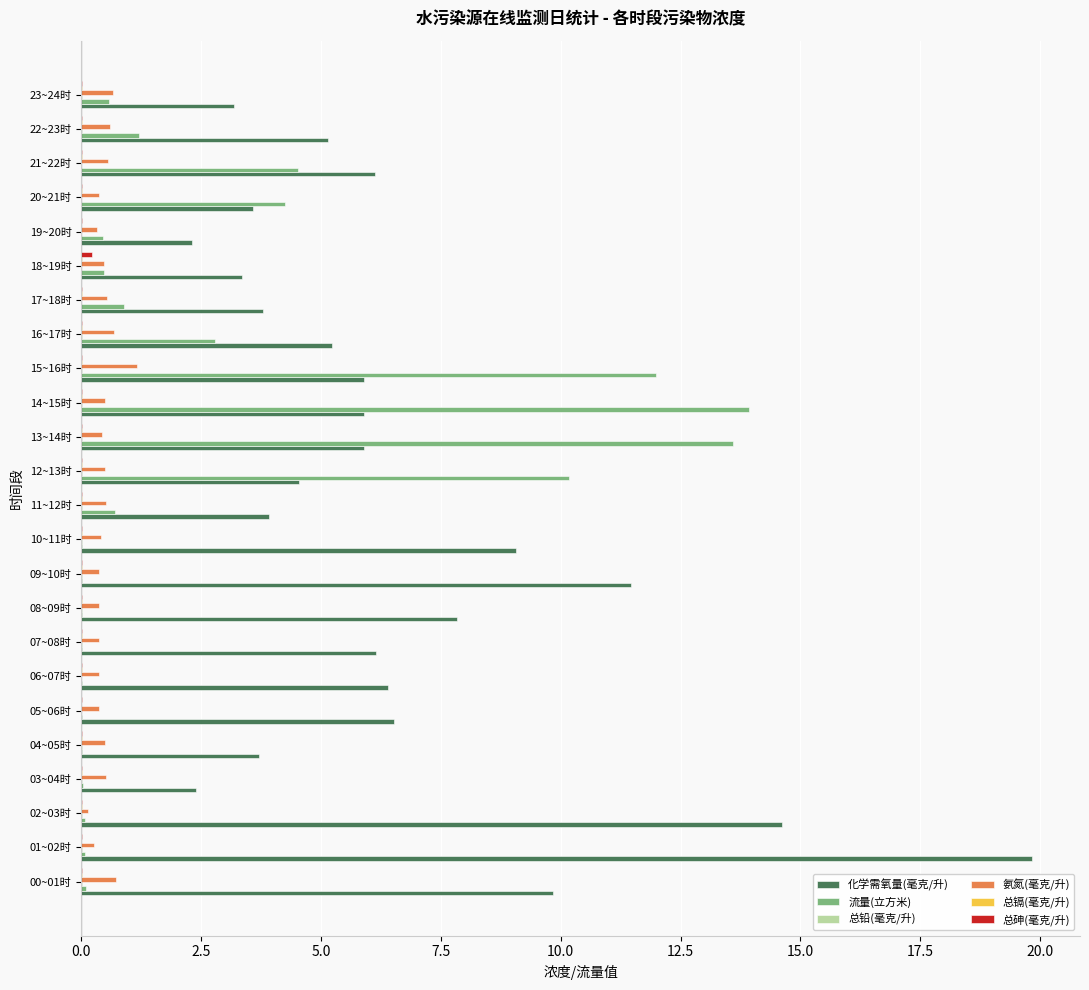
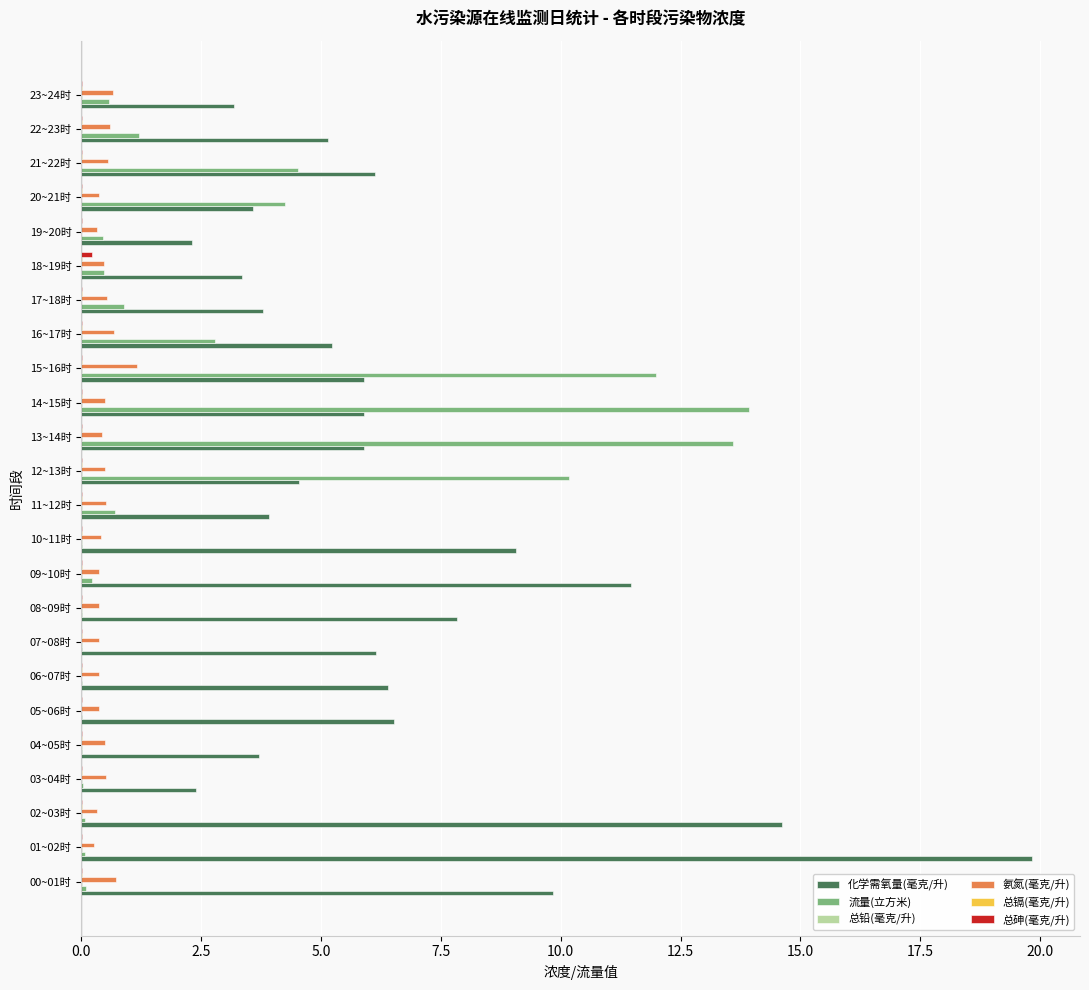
  {
    "化学需氧量(毫克/升)": {
      "23~24时": 3.2,
      "22~23时": 5.1,
      "21~22时": 6.1,
      "20~21时": 3.6,
      "19~20时": 2.3,
      "18~19时": 3.3,
      "17~18时": 3.8,
      "16~17时": 5.2,
      "15~16时": 5.9,
      "14~15时": 5.9,
      "13~14时": 5.9,
      "12~13时": 4.5,
      "11~12时": 3.9,
      "10~11时": 9.1,
      "09~10时": 11.5,
      "08~09时": 7.8,
      "07~08时": 6.1,
      "06~07时": 6.4,
      "05~06时": 6.5,
      "04~05时": 3.7,
      "03~04时": 2.4,
      "02~03时": 14.6,
      "01~02时": 19.8,
      "00~01时": 9.8
    },
    "流量(立方米)": {
      "23~24时": 0.6,
      "22~23时": 1.2,
      "21~22时": 4.5,
      "20~21时": 4.2,
      "19~20时": 0.4,
      "18~19时": 0.5,
      "17~18时": 0.9,
      "16~17时": 2.8,
      "15~16时": 12.0,
      "14~15时": 13.9,
      "13~14时": 13.6,
      "12~13时": 10.2,
      "11~12时": 0.7,
-     "09~10时": 0.0,
+     "09~10时": 0.2,
      "02~03时": 0.1,
      "01~02时": 0.1,
      "00~01时": 0.1
    },
    "氨氮(毫克/升)": {
      "23~24时": 0.7,
      "22~23时": 0.6,
      "21~22时": 0.6,
      "20~21时": 0.4,
      "19~20时": 0.3,
      "18~19时": 0.5,
      "17~18时": 0.5,
      "16~17时": 0.7,
      "15~16时": 1.2,
      "14~15时": 0.5,
      "13~14时": 0.4,
      "12~13时": 0.5,
      "11~12时": 0.5,
      "10~11时": 0.4,
      "09~10时": 0.4,
      "08~09时": 0.4,
      "07~08时": 0.4,
      "06~07时": 0.4,
      "05~06时": 0.4,
      "04~05时": 0.5,
      "03~04时": 0.5,
-     "02~03时": 0.1,
+     "02~03时": 0.3,
      "01~02时": 0.3,
      "00~01时": 0.7
    },
    "总砷(毫克/升)": {
      "18~19时": 0.2
    }
  }
